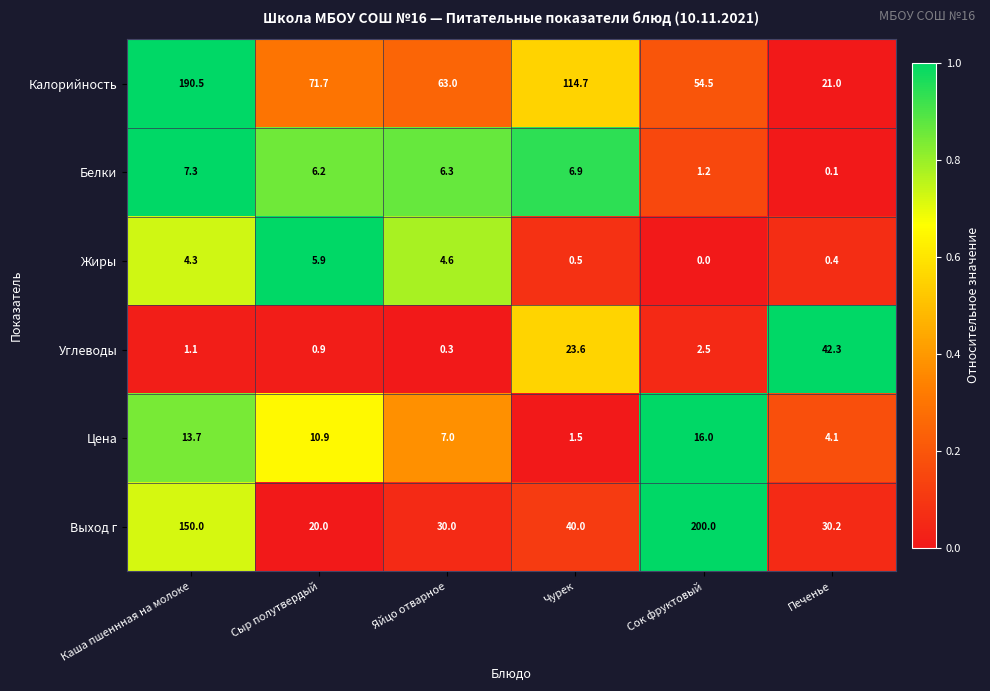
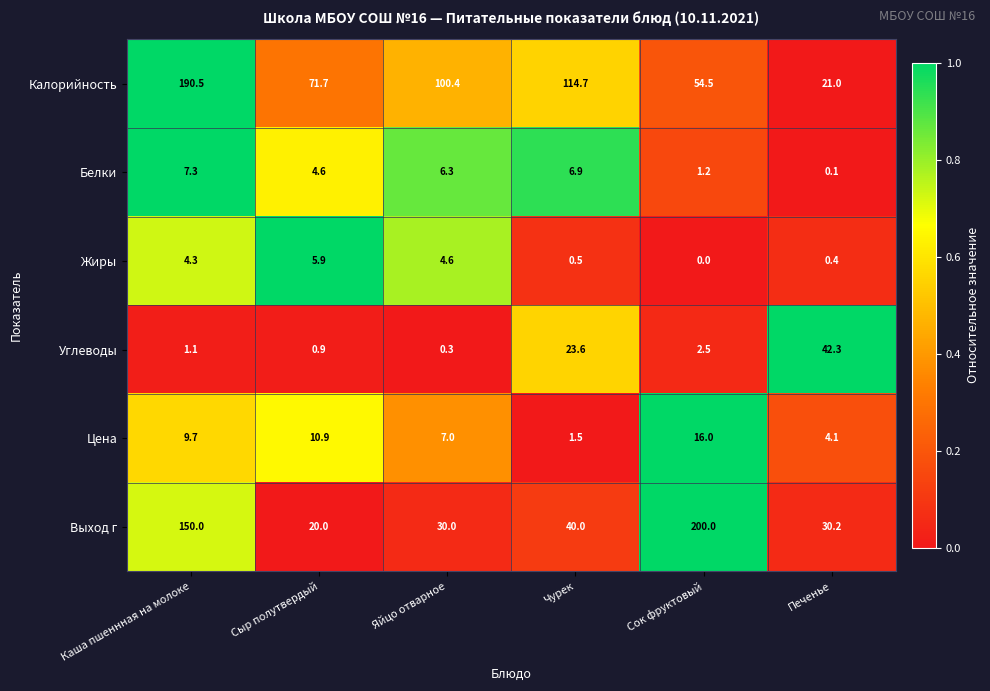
  {
    "Калорийность": {
      "Каша пшеннная на молоке": 190.5,
      "Сыр полутвердый": 71.7,
-     "Яйцо отварное": 63.0,
+     "Яйцо отварное": 100.4,
      "Чурек": 114.7,
      "Сок фруктовый": 54.5,
      "Печенье": 21.0
    },
    "Белки": {
      "Каша пшеннная на молоке": 7.3,
-     "Сыр полутвердый": 6.2,
+     "Сыр полутвердый": 4.6,
      "Яйцо отварное": 6.3,
      "Чурек": 6.9,
      "Сок фруктовый": 1.2,
      "Печенье": 0.1
    },
    "Жиры": {
      "Каша пшеннная на молоке": 4.3,
      "Сыр полутвердый": 5.9,
      "Яйцо отварное": 4.6,
      "Чурек": 0.5,
      "Сок фруктовый": 0.0,
      "Печенье": 0.4
    },
    "Углеводы": {
      "Каша пшеннная на молоке": 1.1,
      "Сыр полутвердый": 0.9,
      "Яйцо отварное": 0.3,
      "Чурек": 23.6,
      "Сок фруктовый": 2.5,
      "Печенье": 42.3
    },
    "Цена": {
-     "Каша пшеннная на молоке": 13.7,
+     "Каша пшеннная на молоке": 9.7,
      "Сыр полутвердый": 10.9,
      "Яйцо отварное": 7.0,
      "Чурек": 1.5,
      "Сок фруктовый": 16.0,
      "Печенье": 4.1
    },
    "Выход г": {
      "Каша пшеннная на молоке": 150.0,
      "Сыр полутвердый": 20.0,
      "Яйцо отварное": 30.0,
      "Чурек": 40.0,
      "Сок фруктовый": 200.0,
      "Печенье": 30.2
    }
  }
